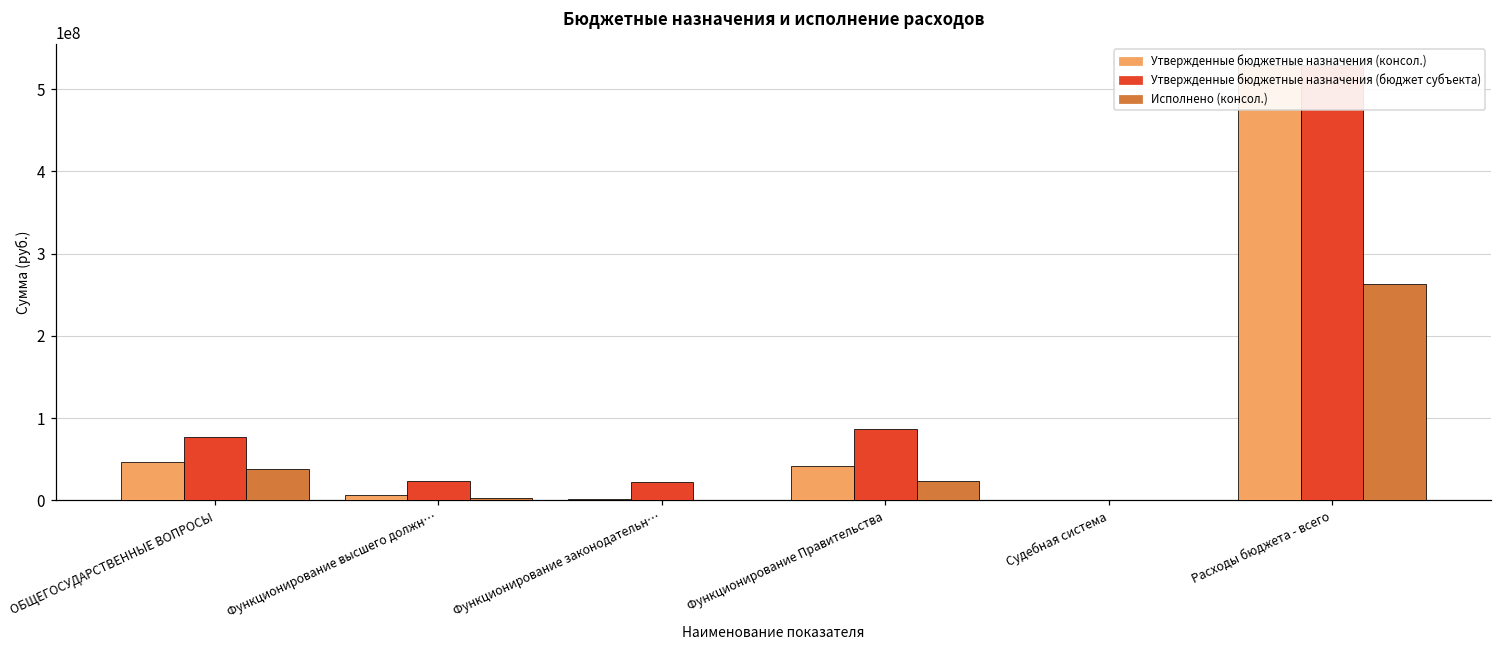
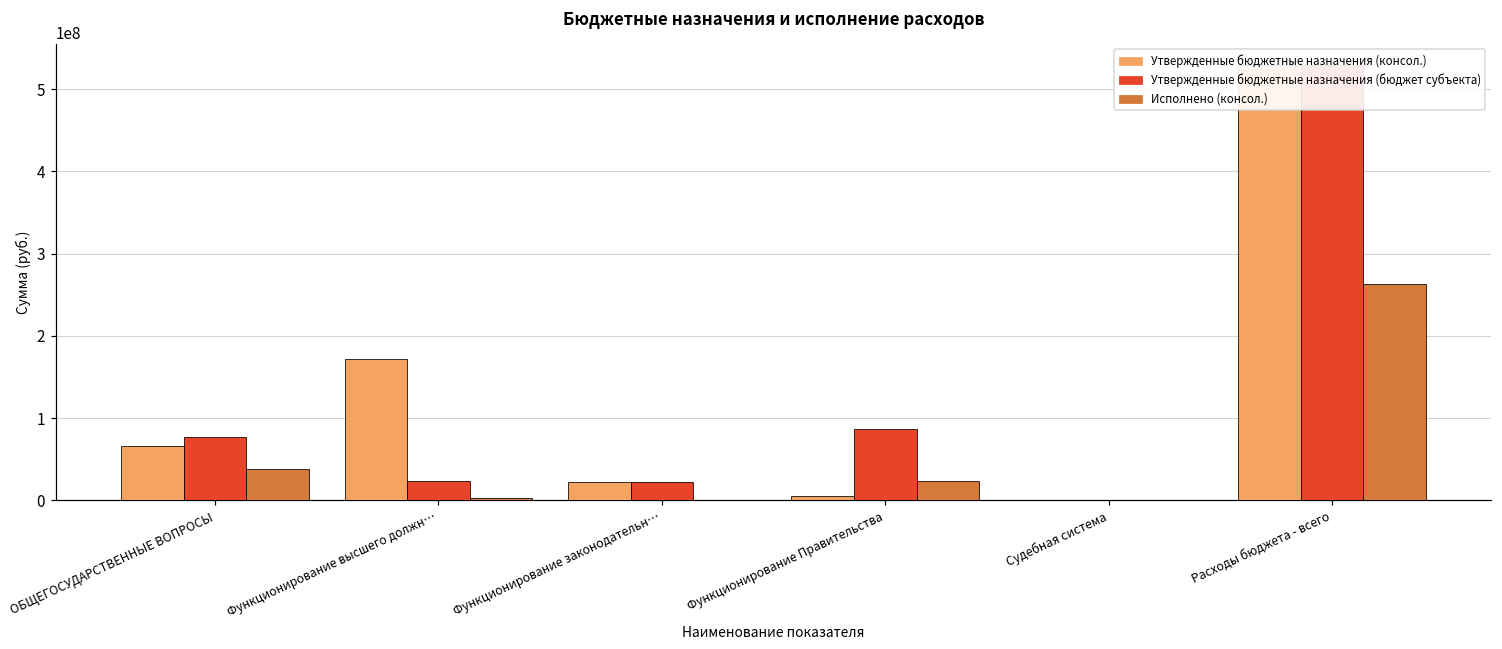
  {
    "Утвержденные бюджетные назначения (консол.)": {
-     "ОБЩЕГОСУДАРСТВЕННЫЕ ВОПРОСЫ": 50000000,
-     "Функционирование высшего должн…": 10000000,
-     "Функционирование законодательн…": 0,
-     "Функционирование Правительства": 40000000
+     "ОБЩЕГОСУДАРСТВЕННЫЕ ВОПРОСЫ": 70000000,
+     "Функционирование высшего должн…": 170000000,
+     "Функционирование законодательн…": 20000000,
+     "Функционирование Правительства": 10000000
    }
  }
